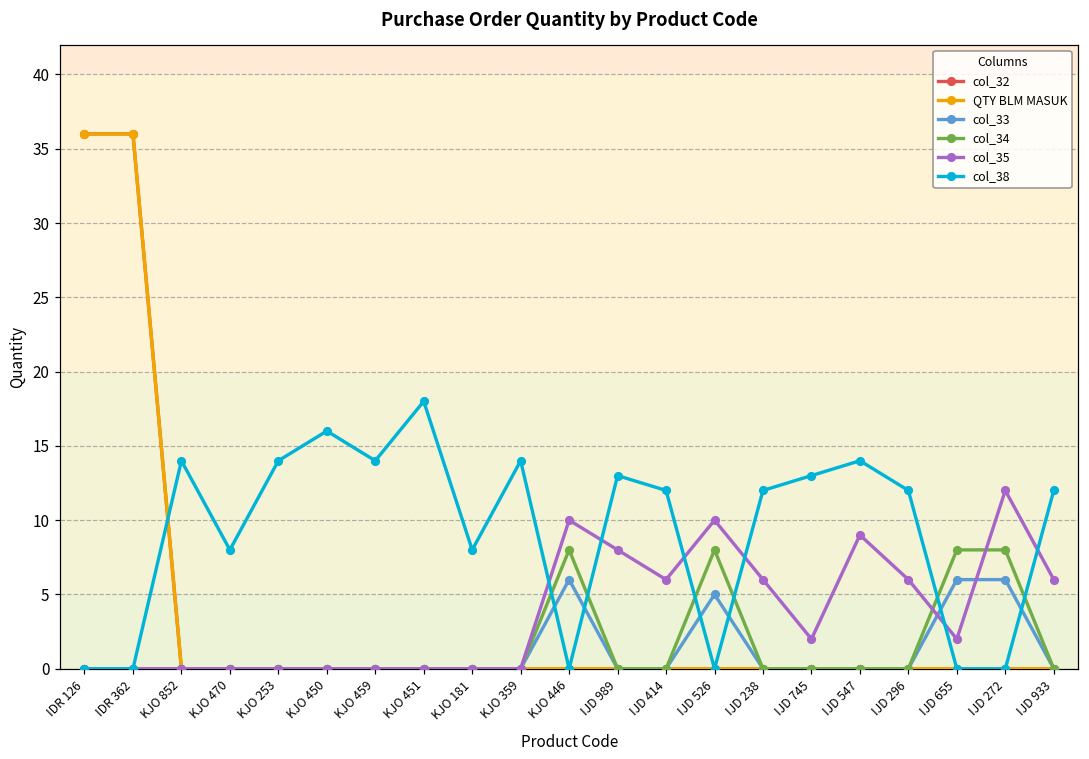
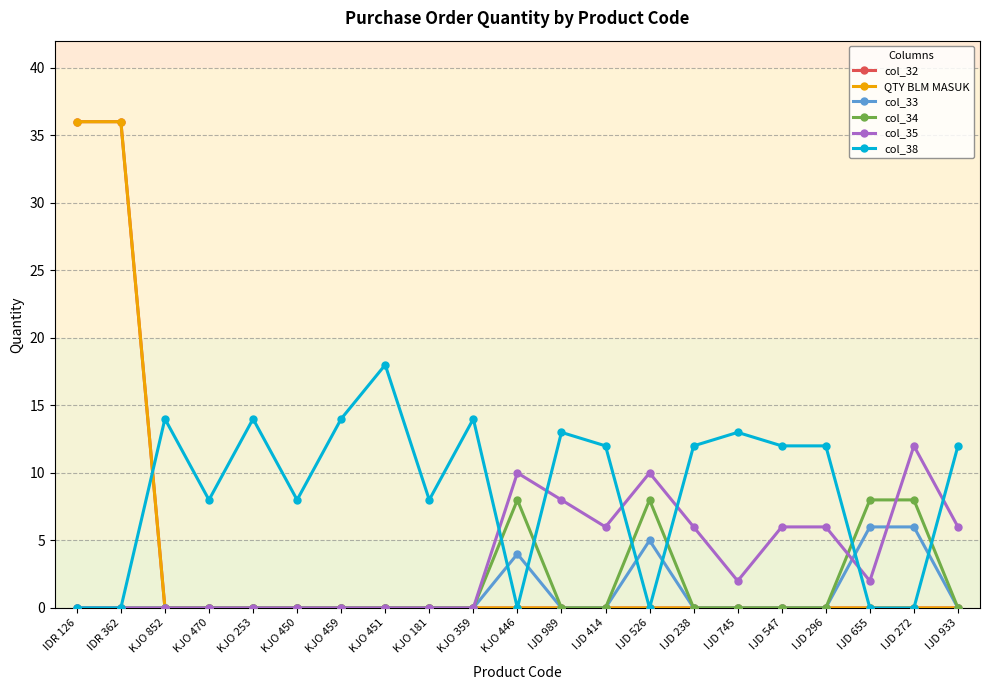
  {
    "QTY BLM MASUK": {
      "IDR 126": 36,
      "IDR 362": 36
    },
    "col_33": {
-     "KJO 446": 6,
+     "KJO 446": 4,
      "IJD 526": 5,
      "IJD 655": 6,
      "IJD 272": 6
    },
    "col_34": {
      "KJO 446": 8,
      "IJD 526": 8,
      "IJD 655": 8,
      "IJD 272": 8
    },
    "col_35": {
      "KJO 446": 10,
      "IJD 989": 8,
      "IJD 414": 6,
      "IJD 526": 10,
      "IJD 238": 6,
      "IJD 745": 2,
-     "IJD 547": 9,
+     "IJD 547": 6,
      "IJD 296": 6,
      "IJD 655": 2,
      "IJD 272": 12,
      "IJD 933": 6
    },
    "col_38": {
      "KJO 852": 14,
      "KJO 470": 8,
      "KJO 253": 14,
-     "KJO 450": 16,
+     "KJO 450": 8,
      "KJO 459": 14,
      "KJO 451": 18,
      "KJO 181": 8,
      "KJO 359": 14,
      "IJD 989": 13,
      "IJD 414": 12,
      "IJD 238": 12,
      "IJD 745": 13,
-     "IJD 547": 14,
+     "IJD 547": 12,
      "IJD 296": 12,
      "IJD 933": 12
    }
  }
